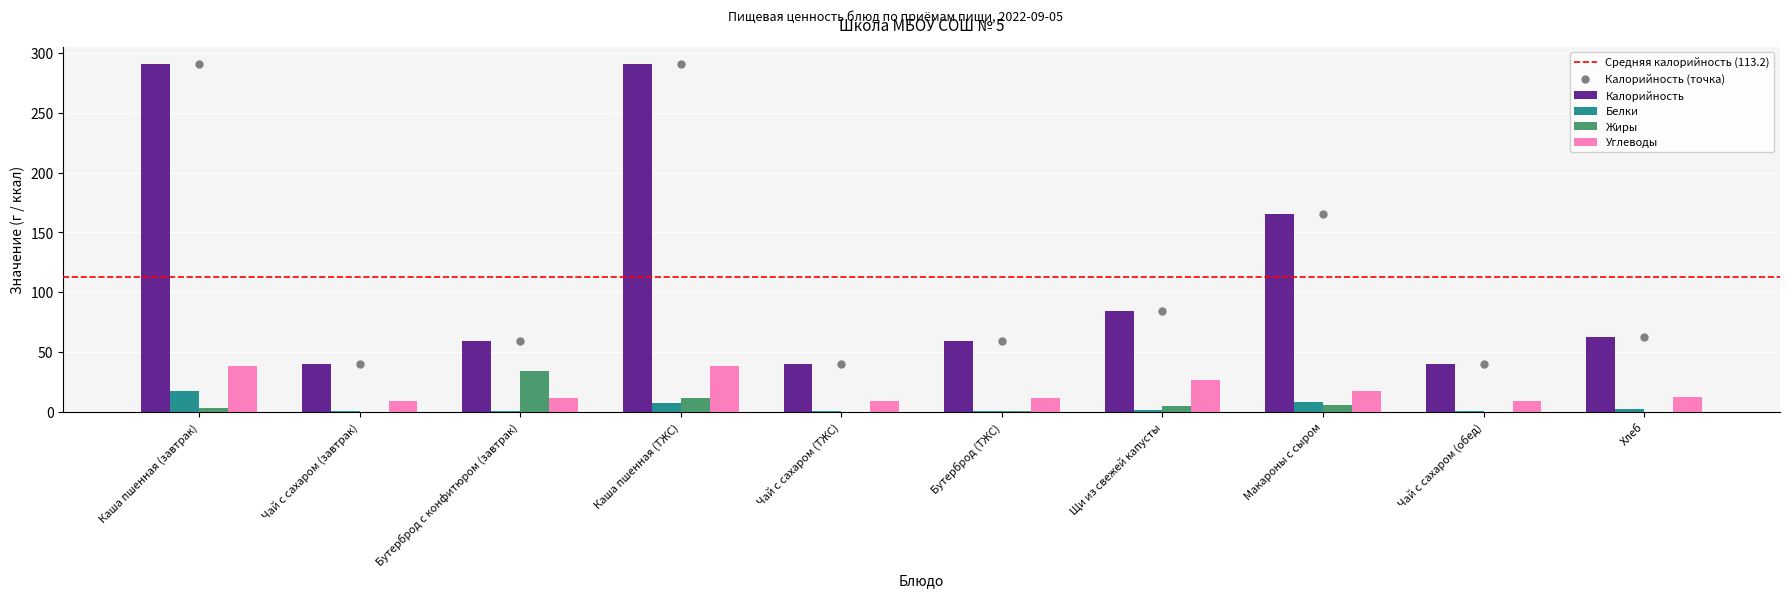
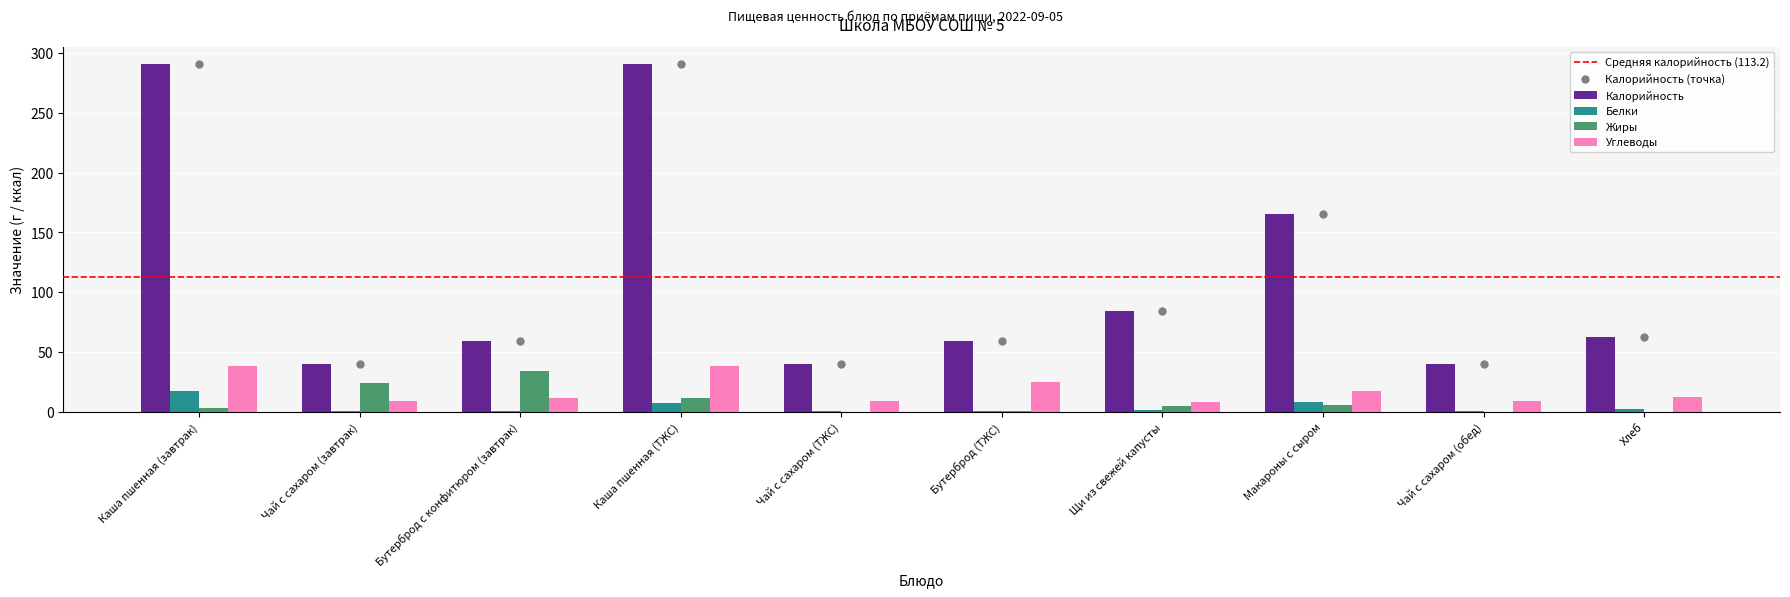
  {
    "Калорийность": {
      "Каша пшенная (завтрак)": 291,
      "Чай с сахаром (завтрак)": 40,
      "Бутерброд с конфитюром (завтрак)": 59,
      "Каша пшенная (ТЖС)": 291,
      "Чай с сахаром (ТЖС)": 40,
      "Бутерброд (ТЖС)": 59,
      "Щи из свежей капусты": 84,
      "Макароны с сыром": 165,
      "Чай с сахаром (обед)": 40,
      "Хлеб": 62
    },
    "Белки": {
      "Каша пшенная (завтрак)": 18,
      "Каша пшенная (ТЖС)": 7,
      "Макароны с сыром": 8,
      "Хлеб": 2
    },
    "Жиры": {
      "Каша пшенная (завтрак)": 4,
-     "Чай с сахаром (завтрак)": 0,
+     "Чай с сахаром (завтрак)": 24,
      "Бутерброд с конфитюром (завтрак)": 35,
      "Каша пшенная (ТЖС)": 12,
      "Чай с сахаром (ТЖС)": 0,
      "Щи из свежей капусты": 5,
      "Макароны с сыром": 6,
      "Чай с сахаром (обед)": 0
    },
    "Углеводы": {
      "Каша пшенная (завтрак)": 38,
      "Чай с сахаром (завтрак)": 9,
      "Бутерброд с конфитюром (завтрак)": 12,
      "Каша пшенная (ТЖС)": 38,
      "Чай с сахаром (ТЖС)": 9,
-     "Бутерброд (ТЖС)": 12,
-     "Щи из свежей капусты": 26,
+     "Бутерброд (ТЖС)": 25,
+     "Щи из свежей капусты": 8,
      "Макароны с сыром": 17,
      "Чай с сахаром (обед)": 9,
      "Хлеб": 13
    }
  }
